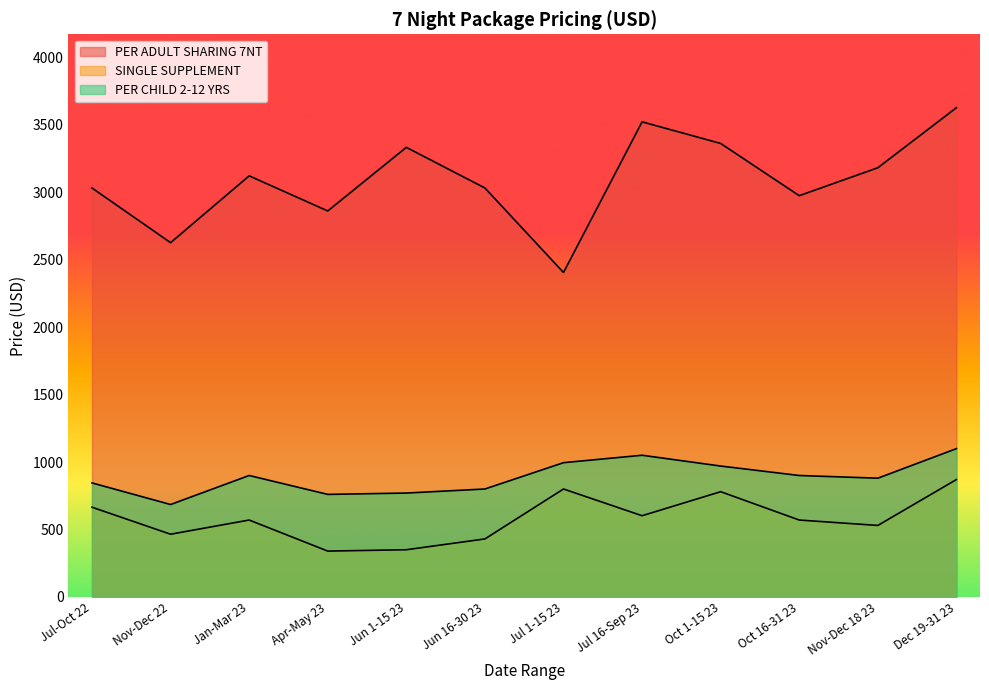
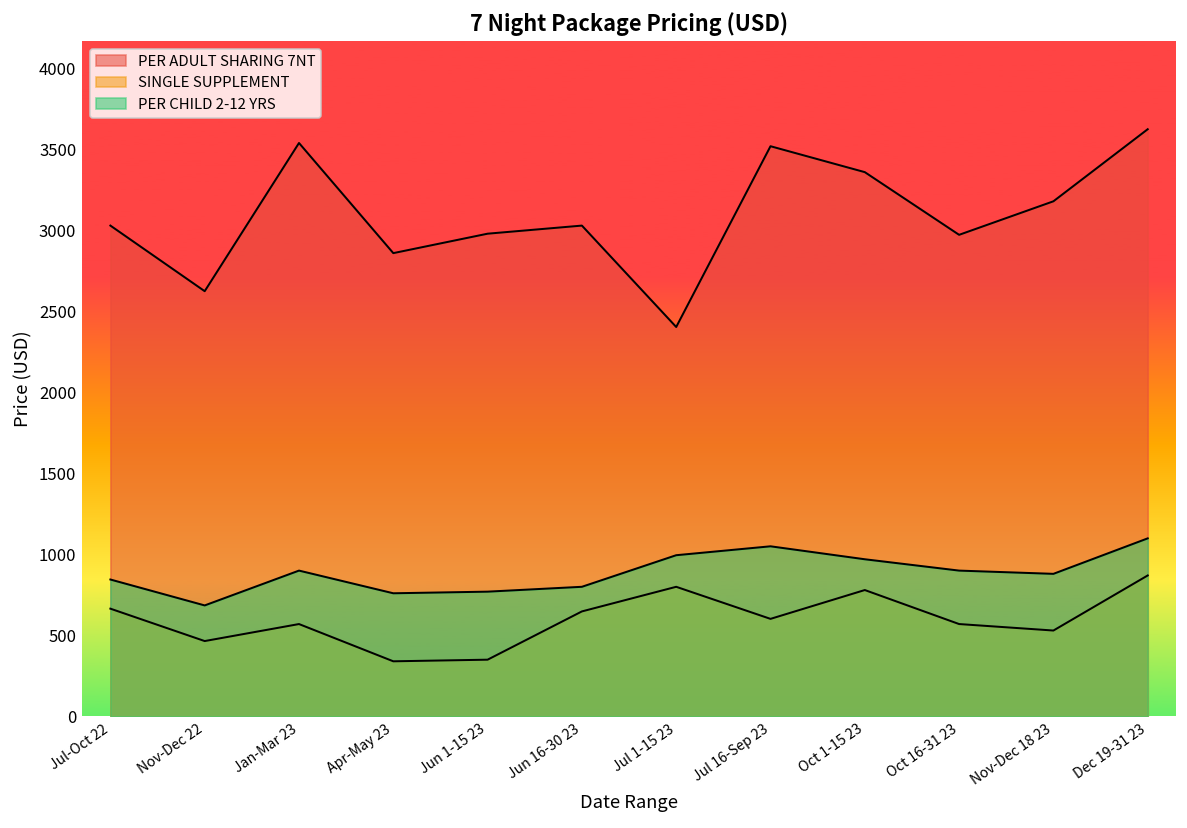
  {
    "PER ADULT SHARING 7NT": {
      "Jul-Oct 22": 3030,
      "Nov-Dec 22": 2630,
-     "Jan-Mar 23": 3120,
+     "Jan-Mar 23": 3540,
      "Apr-May 23": 2860,
-     "Jun 1-15 23": 3330,
+     "Jun 1-15 23": 2980,
      "Jun 16-30 23": 3030,
      "Jul 1-15 23": 2400,
      "Jul 16-Sep 23": 3520,
      "Oct 1-15 23": 3360,
      "Oct 16-31 23": 2970,
      "Nov-Dec 18 23": 3180,
      "Dec 19-31 23": 3630
    },
    "SINGLE SUPPLEMENT": {
      "Jul-Oct 22": 670,
      "Nov-Dec 22": 470,
      "Jan-Mar 23": 570,
      "Apr-May 23": 340,
      "Jun 1-15 23": 350,
-     "Jun 16-30 23": 430,
+     "Jun 16-30 23": 650,
      "Jul 1-15 23": 800,
      "Jul 16-Sep 23": 600,
      "Oct 1-15 23": 780,
      "Oct 16-31 23": 570,
      "Nov-Dec 18 23": 530,
      "Dec 19-31 23": 870
    },
    "PER CHILD 2-12 YRS": {
      "Jul-Oct 22": 850,
      "Nov-Dec 22": 690,
      "Jan-Mar 23": 900,
      "Apr-May 23": 760,
      "Jun 1-15 23": 770,
      "Jun 16-30 23": 800,
      "Jul 1-15 23": 1000,
      "Jul 16-Sep 23": 1050,
      "Oct 1-15 23": 970,
      "Oct 16-31 23": 900,
      "Nov-Dec 18 23": 880,
      "Dec 19-31 23": 1100
    }
  }
